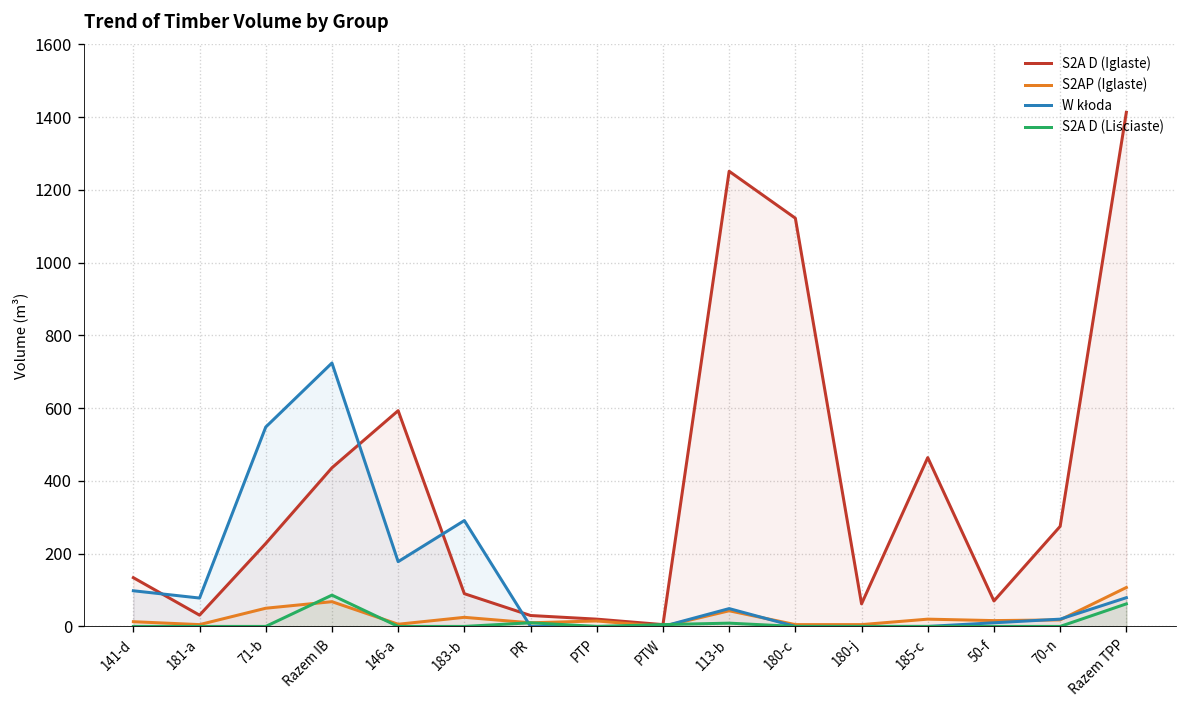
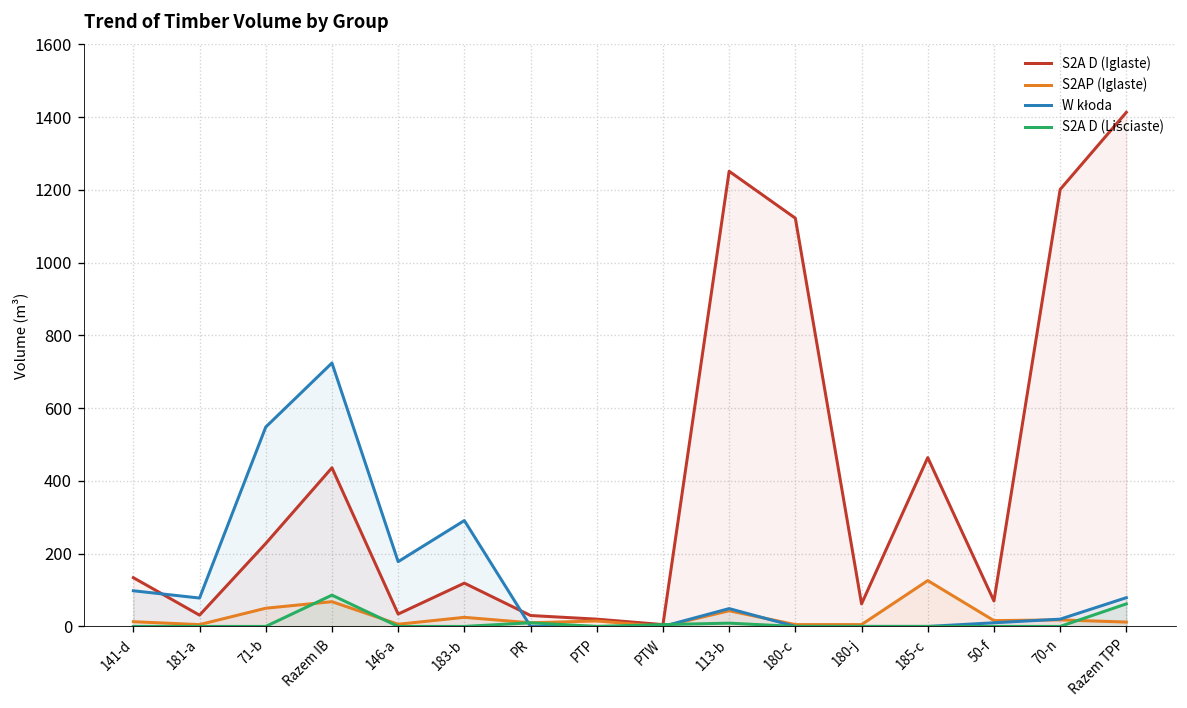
  {
    "S2A D (Iglaste)": {
      "141-d": 130,
      "181-a": 30,
      "71-b": 230,
      "Razem IB": 440,
-     "146-a": 590,
-     "183-b": 90,
+     "146-a": 30,
+     "183-b": 120,
      "PR": 30,
      "113-b": 1250,
      "180-c": 1120,
      "180-j": 60,
      "185-c": 460,
      "50-f": 70,
-     "70-n": 280,
+     "70-n": 1200,
      "Razem TPP": 1410
    },
    "S2AP (Iglaste)": {
      "141-d": 10,
      "71-b": 50,
      "Razem IB": 70,
      "183-b": 30,
-     "185-c": 20,
-     "Razem TPP": 110
+     "185-c": 130,
+     "Razem TPP": 10
    },
    "W kłoda": {
      "141-d": 100,
      "181-a": 80,
      "71-b": 550,
      "Razem IB": 720,
      "146-a": 180,
      "183-b": 290,
      "PR": 0,
      "Razem TPP": 80
    },
    "S2A D (Liściaste)": {
      "141-d": 0,
      "71-b": 0,
      "Razem IB": 90,
      "183-b": 0,
      "113-b": 10,
      "50-f": 0,
      "70-n": 0,
      "Razem TPP": 60
    }
  }
